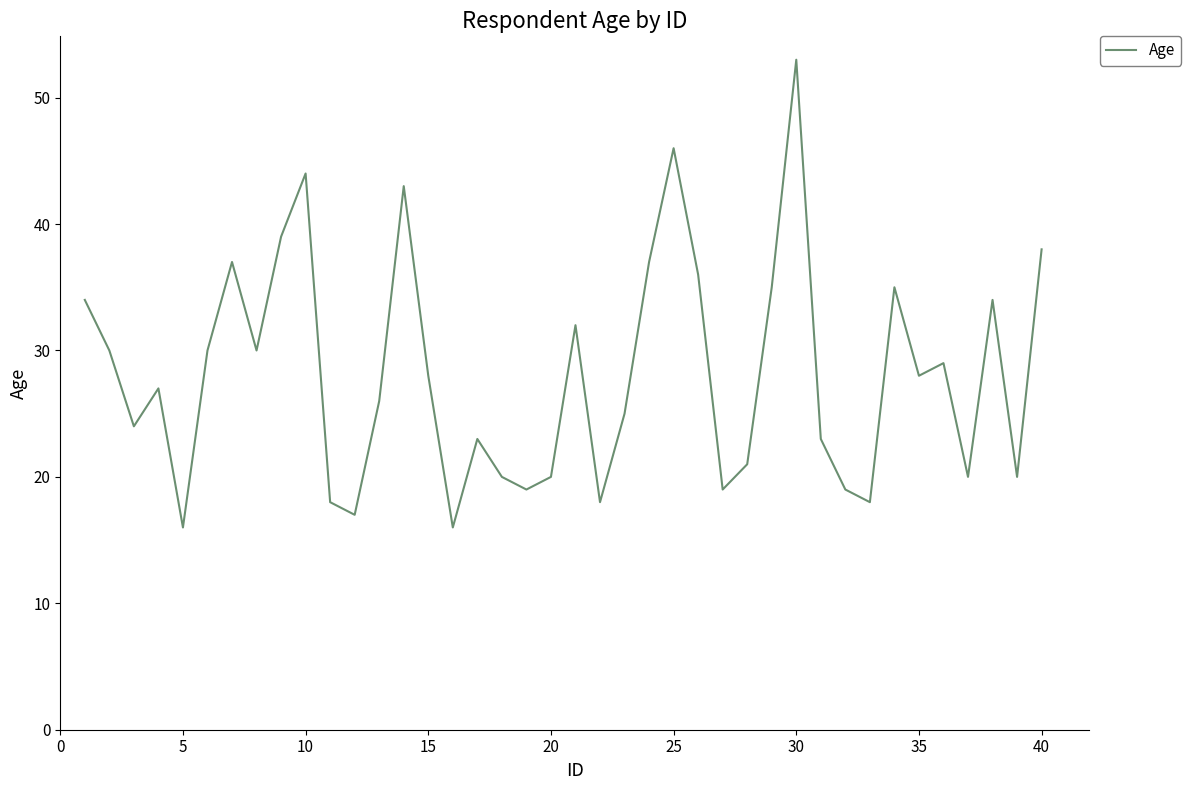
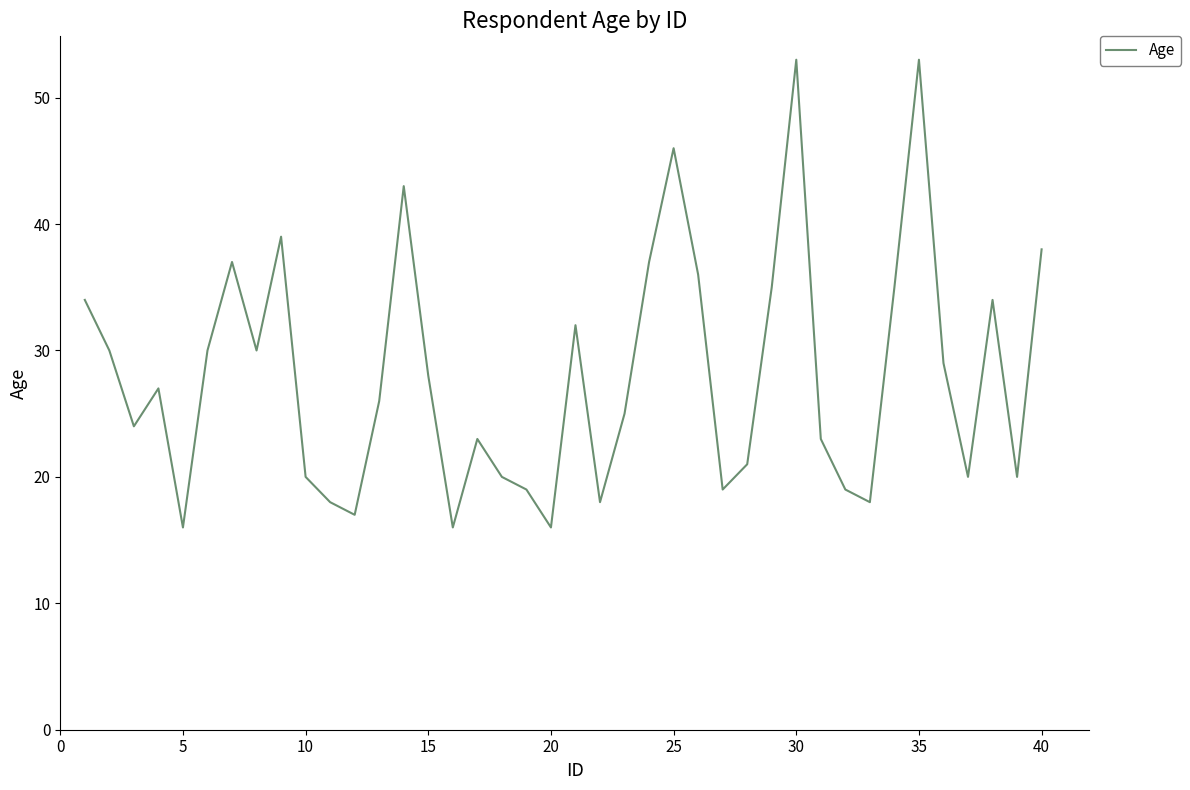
  {
    "5": 16,
-   "10": 44,
+   "10": 20,
    "15": 28,
-   "20": 20,
+   "20": 16,
    "25": 46,
    "30": 53,
-   "35": 28,
+   "35": 53,
    "40": 38
  }
